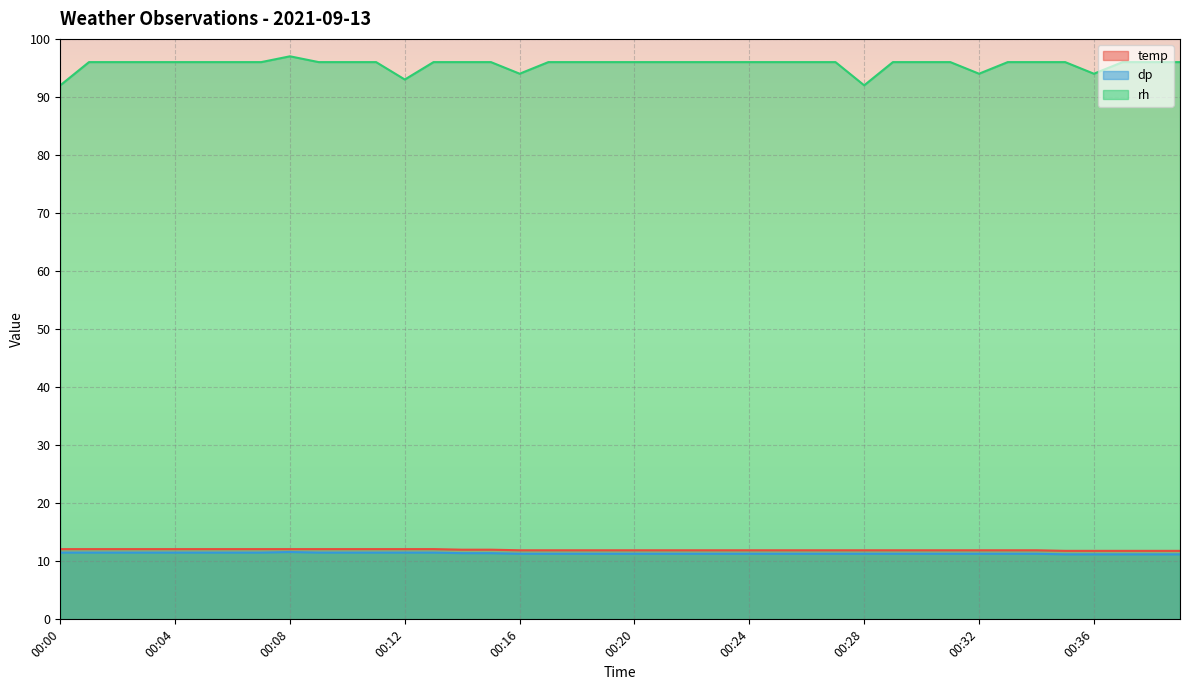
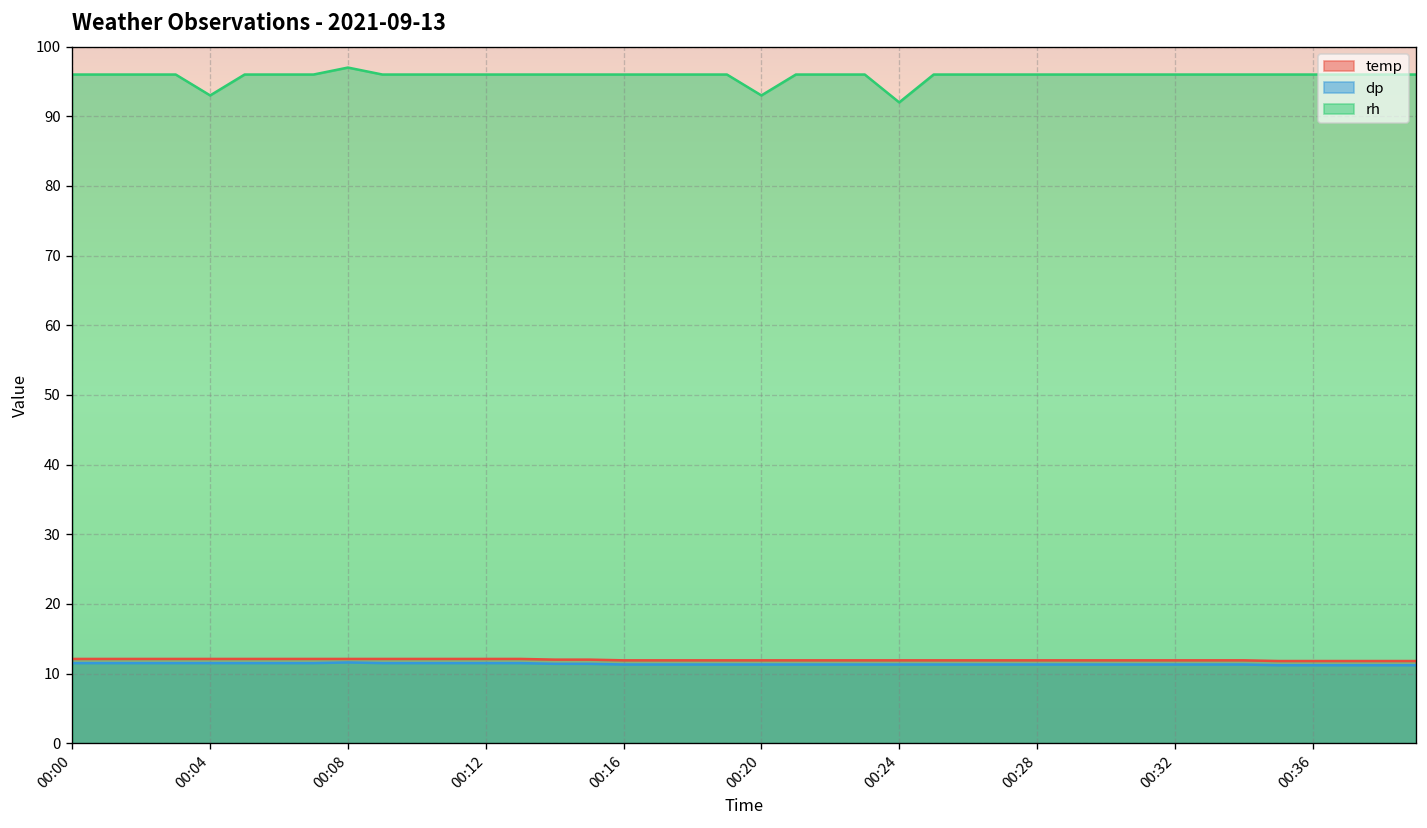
  {
    "temp": {
      "00:00": 12,
      "00:04": 12,
      "00:08": 12,
      "00:12": 12,
      "00:16": 12,
      "00:20": 12,
      "00:24": 12,
      "00:28": 12,
      "00:32": 12,
      "00:36": 12
    },
    "dp": {
      "00:00": 12,
      "00:04": 12,
      "00:08": 12,
      "00:12": 12,
      "00:16": 11,
      "00:20": 11,
      "00:24": 11,
      "00:28": 11,
      "00:32": 11,
      "00:36": 11
    },
    "rh": {
-     "00:00": 92,
-     "00:04": 96,
+     "00:00": 96,
+     "00:04": 93,
      "00:08": 97,
-     "00:12": 93,
-     "00:16": 94,
-     "00:20": 96,
-     "00:24": 96,
-     "00:28": 92,
-     "00:32": 94,
-     "00:36": 94
+     "00:12": 96,
+     "00:16": 96,
+     "00:20": 93,
+     "00:24": 92,
+     "00:28": 96,
+     "00:32": 96,
+     "00:36": 96
    }
  }
